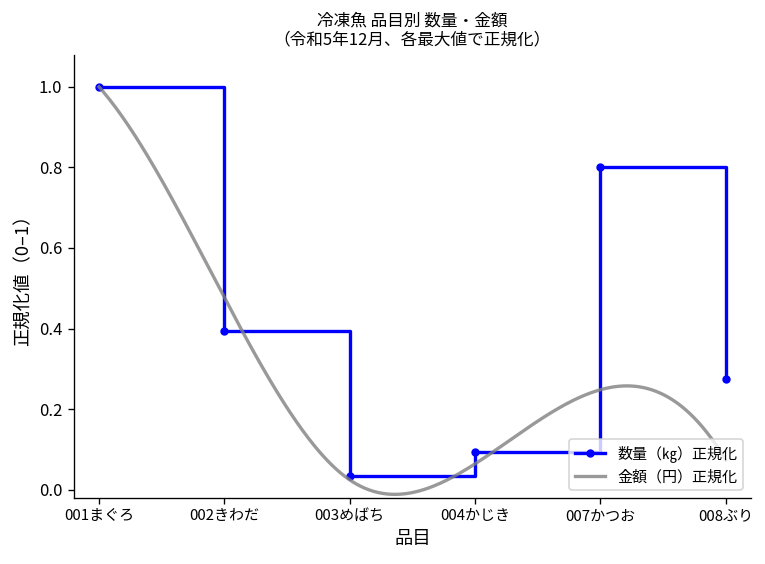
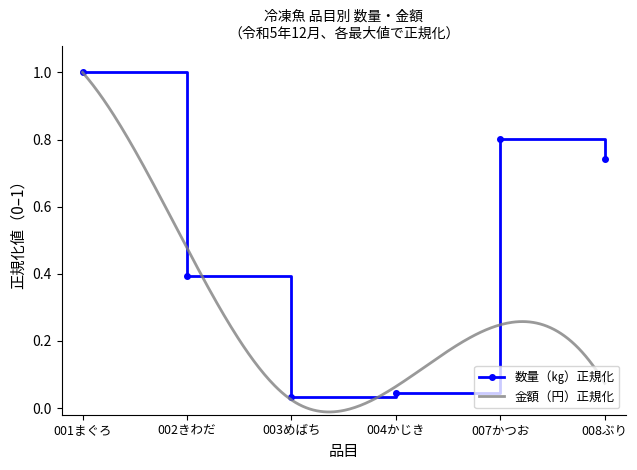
  {
    "数量（㎏）正規化": {
      "002きわだ": 0.39,
-     "004かじき": 0.09,
+     "004かじき": 0.04,
      "007かつお": 0.80,
-     "008ぶり": 0.28
+     "008ぶり": 0.74
    }
  }
